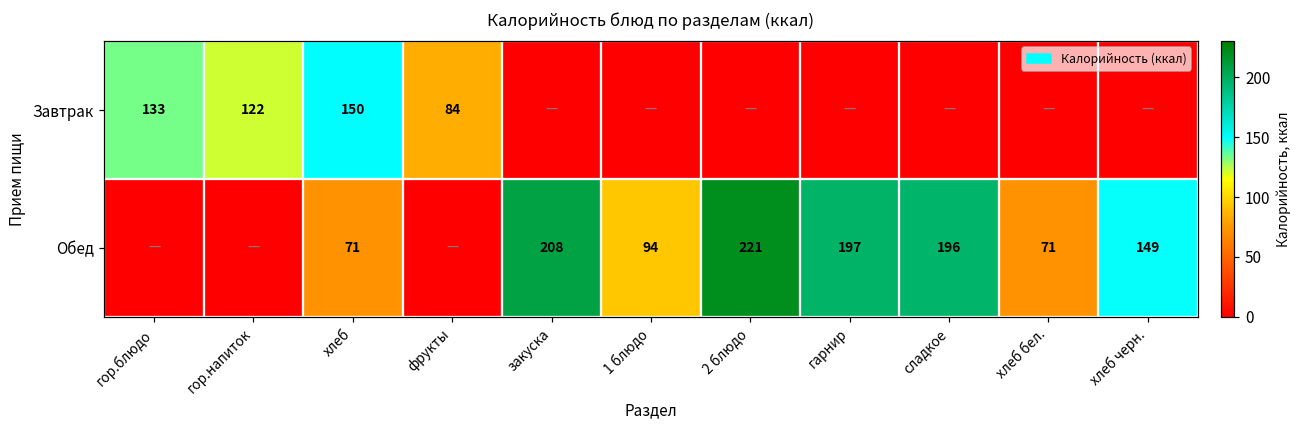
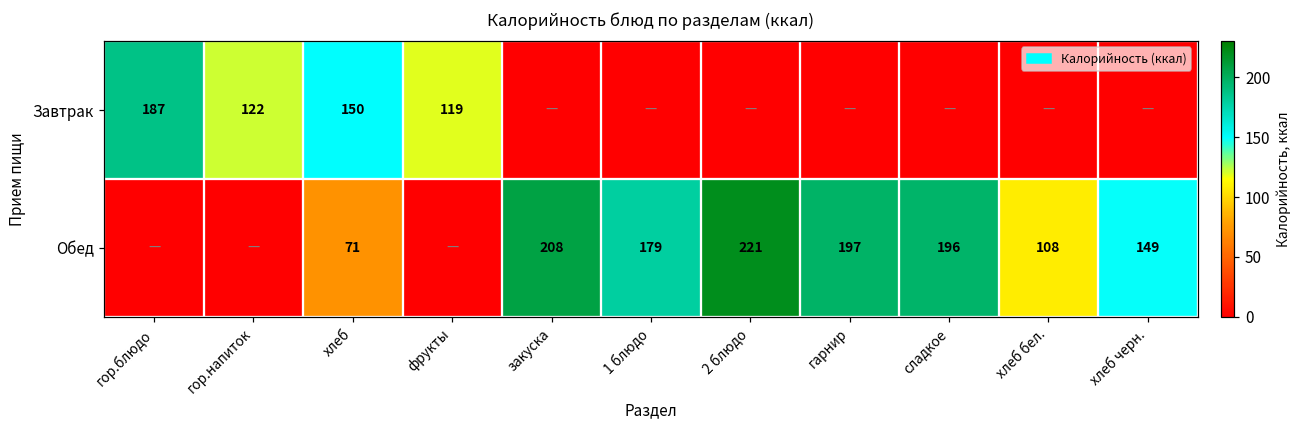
  {
    "Завтрак": {
-     "гор.блюдо": 133,
+     "гор.блюдо": 187,
      "гор.напиток": 122,
      "хлеб": 150,
-     "фрукты": 84
+     "фрукты": 119
    },
    "Обед": {
      "хлеб": 71,
      "закуска": 208,
-     "1 блюдо": 94,
+     "1 блюдо": 179,
      "2 блюдо": 221,
      "гарнир": 197,
      "сладкое": 196,
-     "хлеб бел.": 71,
+     "хлеб бел.": 108,
      "хлеб черн.": 149
    }
  }
